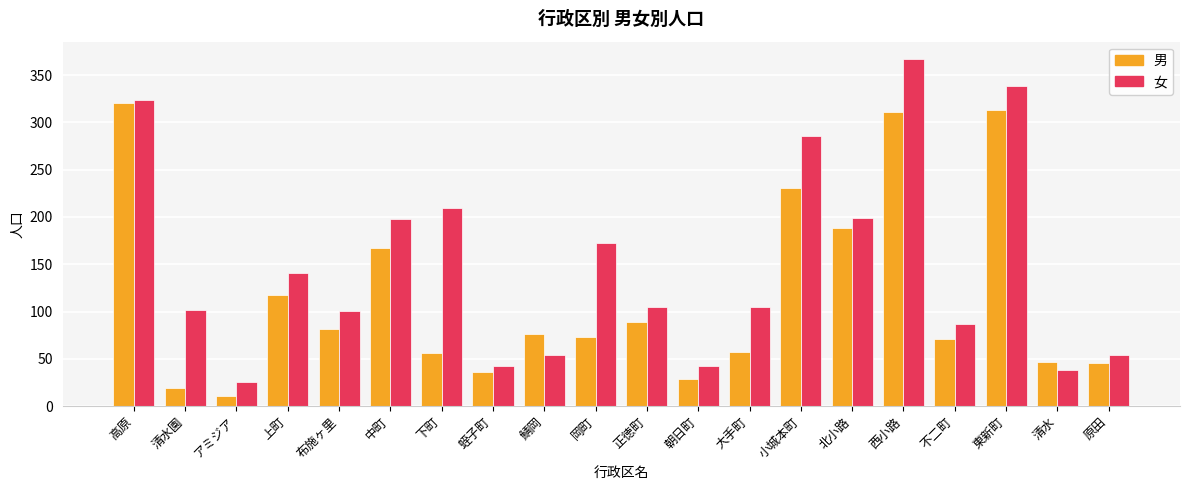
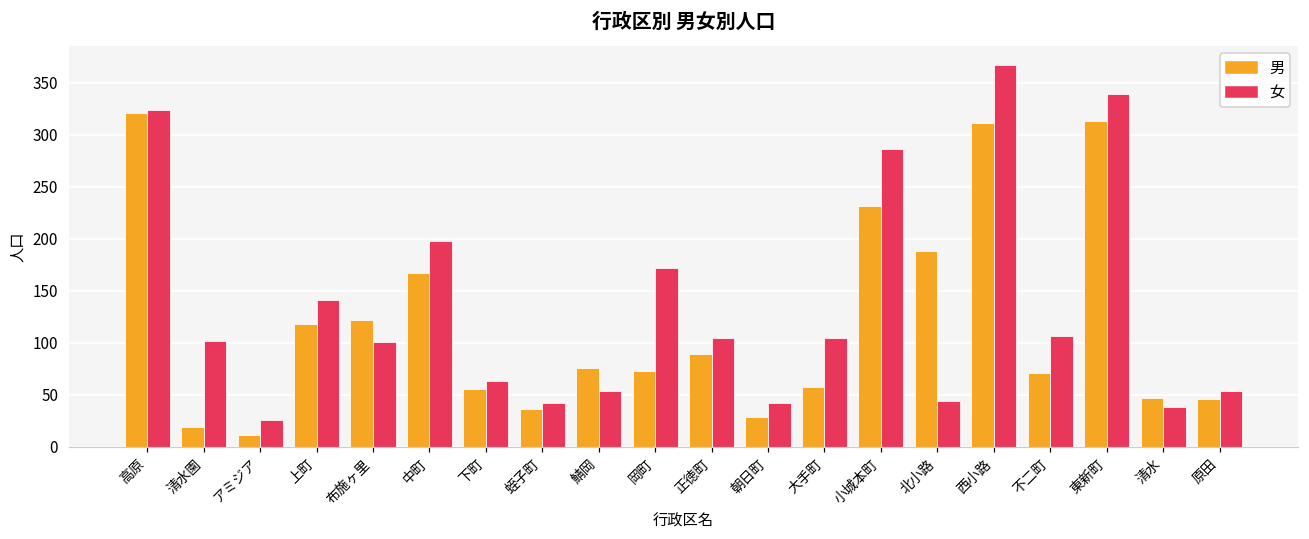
  {
    "男": {
      "高原": 320,
      "清水園": 20,
      "アミジア": 10,
      "上町": 120,
-     "布施ヶ里": 80,
+     "布施ヶ里": 120,
      "中町": 170,
      "下町": 60,
      "蛭子町": 40,
      "鯖岡": 80,
      "岡町": 70,
      "正徳町": 90,
      "朝日町": 30,
      "大手町": 60,
      "小城本町": 230,
      "北小路": 190,
      "西小路": 310,
      "不二町": 70,
      "東新町": 310,
      "清水": 50,
      "原田": 50
    },
    "女": {
      "高原": 320,
      "清水園": 100,
      "アミジア": 30,
      "上町": 140,
      "布施ヶ里": 100,
      "中町": 200,
-     "下町": 210,
+     "下町": 60,
      "蛭子町": 40,
      "鯖岡": 50,
      "岡町": 170,
      "正徳町": 110,
      "朝日町": 40,
      "大手町": 110,
      "小城本町": 290,
-     "北小路": 200,
+     "北小路": 40,
      "西小路": 370,
-     "不二町": 90,
+     "不二町": 110,
      "東新町": 340,
      "清水": 40,
      "原田": 50
    }
  }
